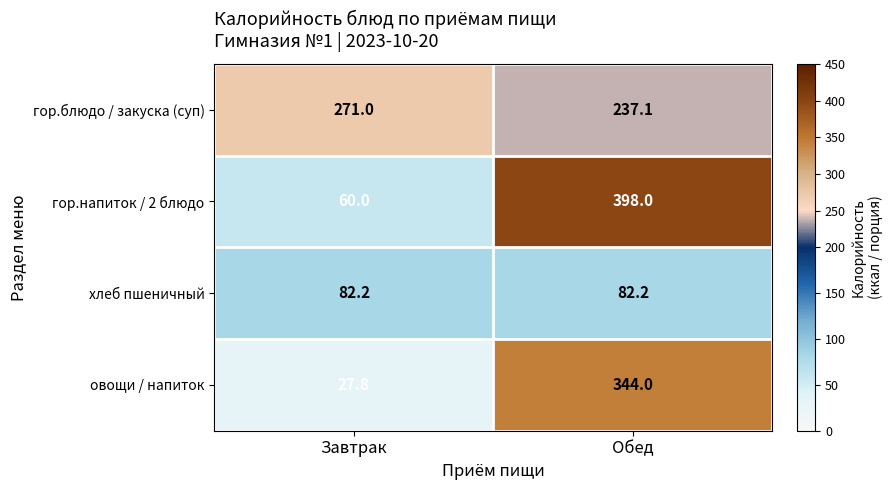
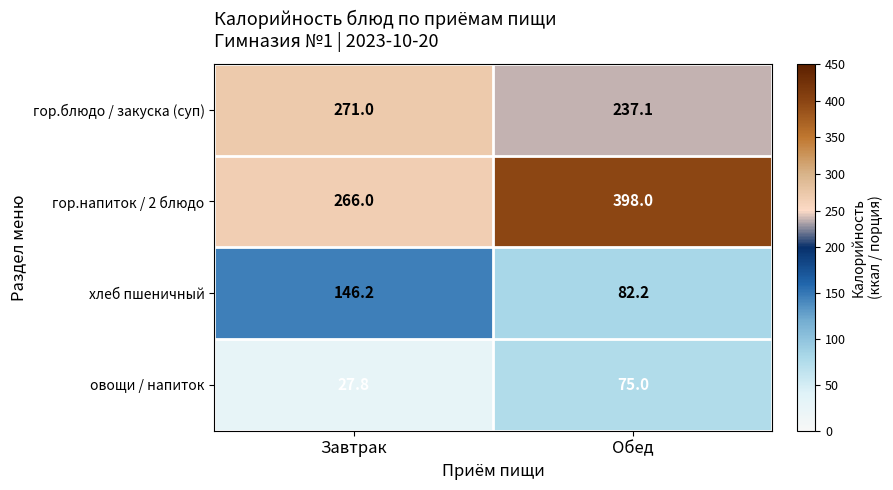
  {
    "гор.блюдо / закуска (суп)": {
      "Завтрак": 271.0,
      "Обед": 237.1
    },
    "гор.напиток / 2 блюдо": {
-     "Завтрак": 60.0,
+     "Завтрак": 266.0,
      "Обед": 398.0
    },
    "хлеб пшеничный": {
-     "Завтрак": 82.2,
+     "Завтрак": 146.2,
      "Обед": 82.2
    },
    "овощи / напиток": {
-     "Обед": 344.0
+     "Обед": 75.0
    }
  }
